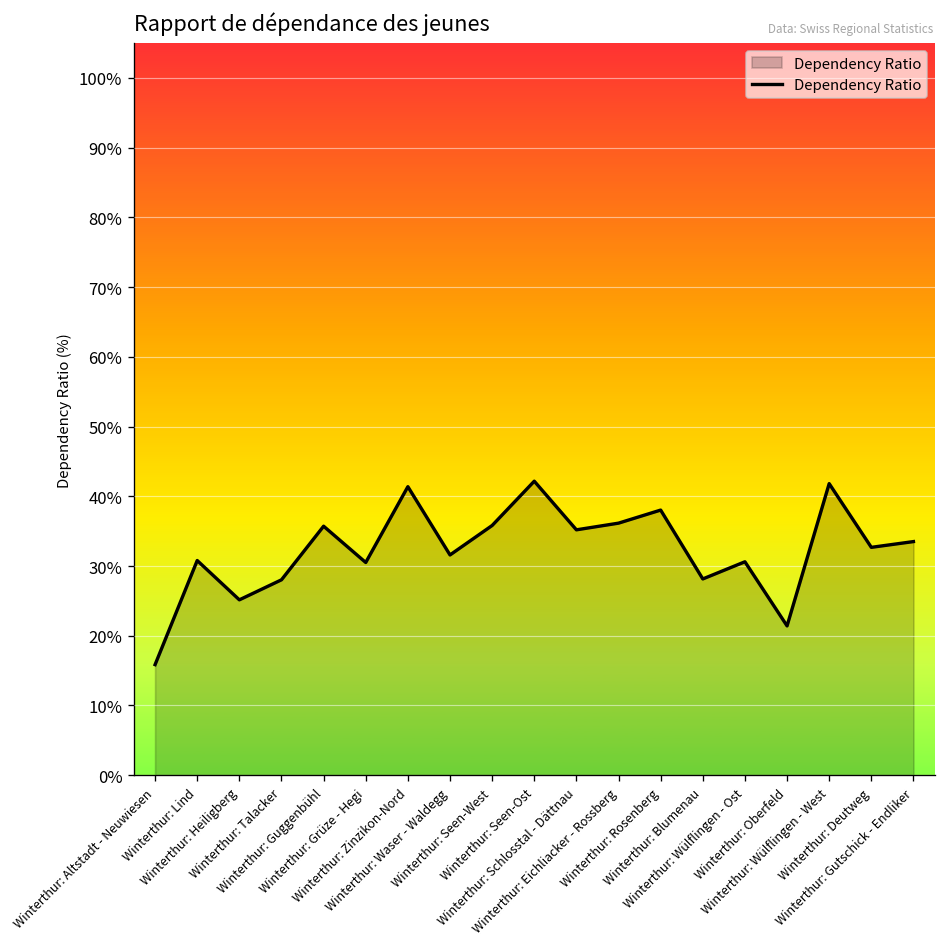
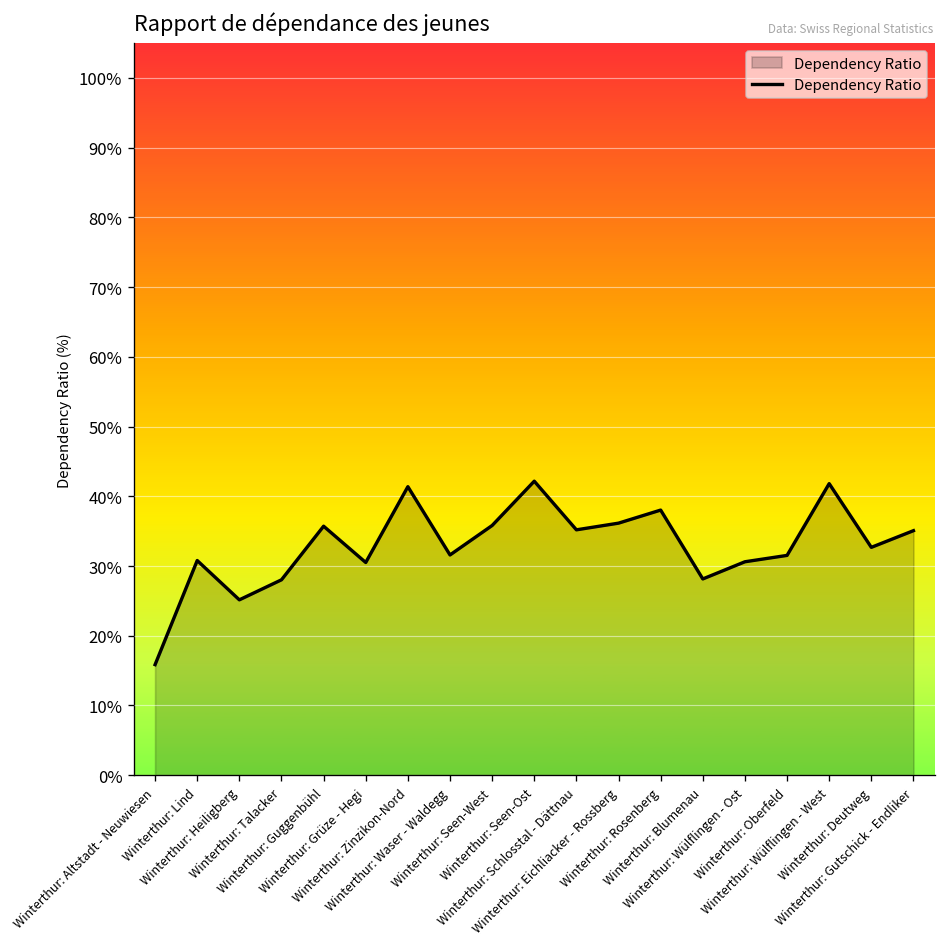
  {
    "Winterthur: Altstadt - Neuwiesen": "16%",
    "Winterthur: Lind": "31%",
    "Winterthur: Heiligberg": "25%",
    "Winterthur: Talacker": "28%",
    "Winterthur: Guggenbühl": "36%",
    "Winterthur: Grüze - Hegi": "31%",
    "Winterthur: Zinzikon-Nord": "41%",
    "Winterthur: Waser - Waldegg": "32%",
    "Winterthur: Seen-West": "36%",
    "Winterthur: Seen-Ost": "42%",
    "Winterthur: Schlosstal - Dättnau": "35%",
    "Winterthur: Eichliacker - Rossberg": "36%",
    "Winterthur: Rosenberg": "38%",
    "Winterthur: Blumenau": "28%",
    "Winterthur: Wülflingen - Ost": "31%",
-   "Winterthur: Oberfeld": "21%",
+   "Winterthur: Oberfeld": "32%",
    "Winterthur: Wülflingen - West": "42%",
    "Winterthur: Deutweg": "33%",
-   "Winterthur: Gutschick - Endliker": "34%"
+   "Winterthur: Gutschick - Endliker": "35%"
  }
